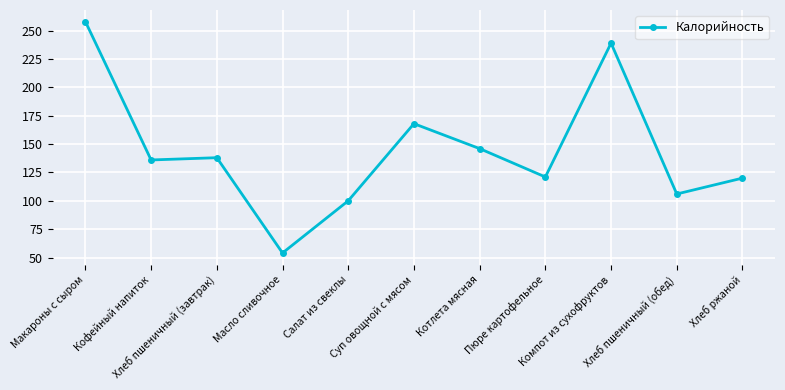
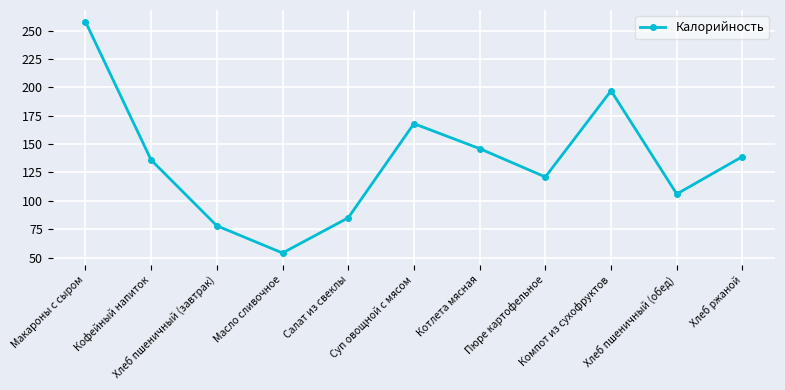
  {
    "Макароны с сыром": 258,
    "Кофейный напиток": 136,
-   "Хлеб пшеничный (завтрак)": 138,
+   "Хлеб пшеничный (завтрак)": 78,
    "Масло сливочное": 54,
-   "Салат из свеклы": 100,
+   "Салат из свеклы": 85,
    "Суп овощной с мясом": 168,
    "Котлета мясная": 146,
    "Пюре картофельное": 121,
-   "Компот из сухофруктов": 239,
+   "Компот из сухофруктов": 197,
    "Хлеб пшеничный (обед)": 106,
-   "Хлеб ржаной": 120
+   "Хлеб ржаной": 139
  }
